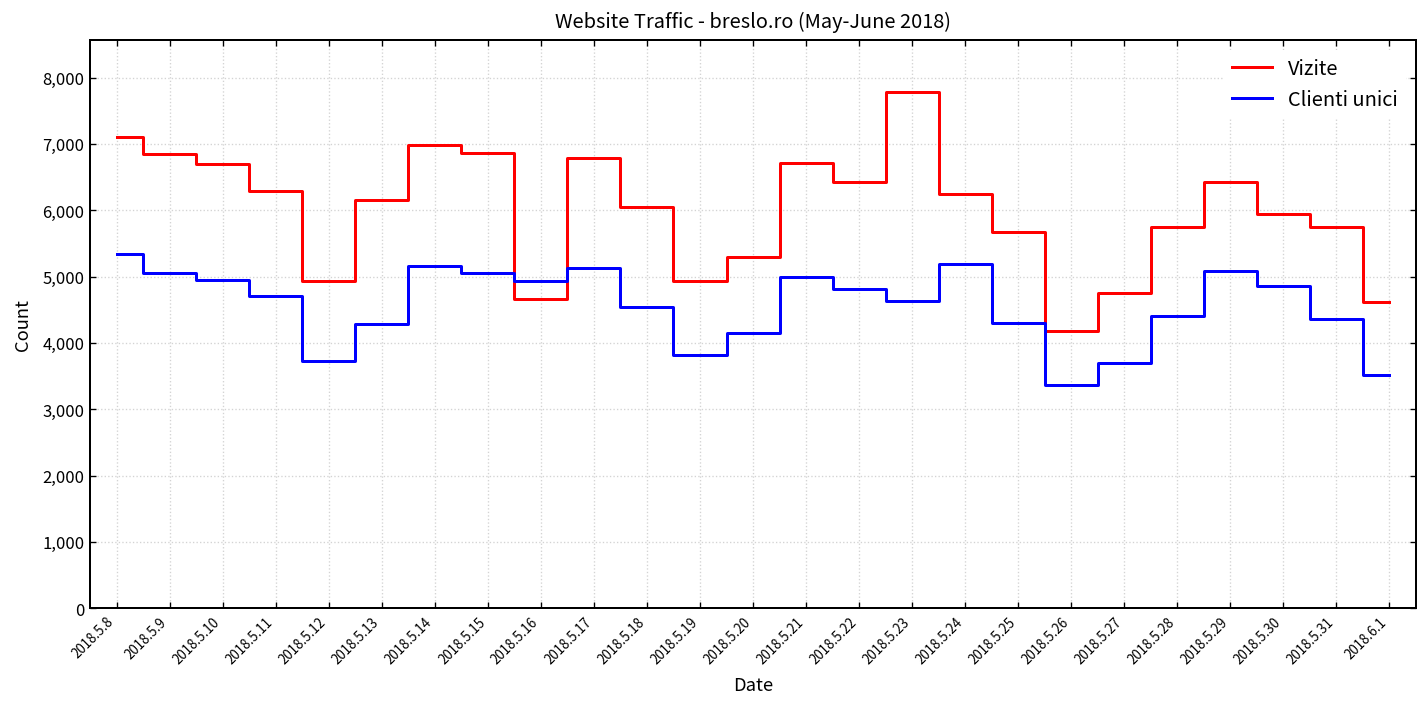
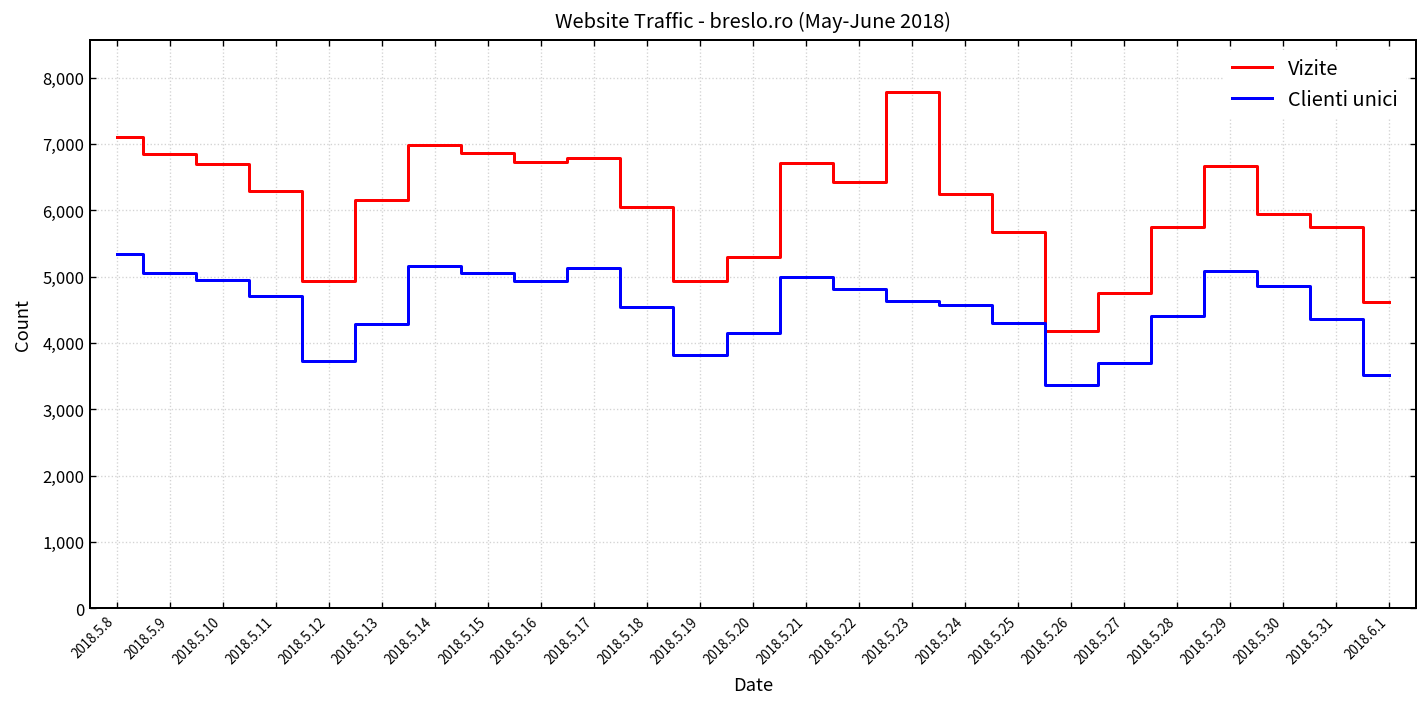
  {
    "Vizite": {
      "2018.5.8": "7,100",
      "2018.5.9": "6,800",
      "2018.5.10": "6,700",
      "2018.5.11": "6,300",
      "2018.5.12": "4,900",
      "2018.5.13": "6,200",
      "2018.5.14": "7,000",
      "2018.5.15": "6,900",
-     "2018.5.16": "4,700",
+     "2018.5.16": "6,700",
      "2018.5.17": "6,800",
      "2018.5.18": "6,000",
      "2018.5.19": "4,900",
      "2018.5.20": "5,300",
      "2018.5.21": "6,700",
      "2018.5.22": "6,400",
      "2018.5.23": "7,800",
      "2018.5.24": "6,200",
      "2018.5.25": "5,700",
      "2018.5.26": "4,200",
      "2018.5.27": "4,800",
      "2018.5.28": "5,700",
-     "2018.5.29": "6,400",
+     "2018.5.29": "6,700",
      "2018.5.30": "6,000",
      "2018.5.31": "5,800",
      "2018.6.1": "4,600"
    },
    "Clienti unici": {
      "2018.5.8": "5,300",
      "2018.5.9": "5,000",
      "2018.5.10": "4,900",
      "2018.5.11": "4,700",
      "2018.5.12": "3,700",
      "2018.5.13": "4,300",
      "2018.5.14": "5,200",
      "2018.5.15": "5,100",
      "2018.5.16": "4,900",
      "2018.5.17": "5,100",
      "2018.5.18": "4,500",
      "2018.5.19": "3,800",
      "2018.5.20": "4,100",
      "2018.5.21": "5,000",
      "2018.5.22": "4,800",
      "2018.5.23": "4,600",
-     "2018.5.24": "5,200",
+     "2018.5.24": "4,600",
      "2018.5.25": "4,300",
      "2018.5.26": "3,400",
      "2018.5.27": "3,700",
      "2018.5.28": "4,400",
      "2018.5.29": "5,100",
      "2018.5.30": "4,900",
      "2018.5.31": "4,400",
      "2018.6.1": "3,500"
    }
  }
